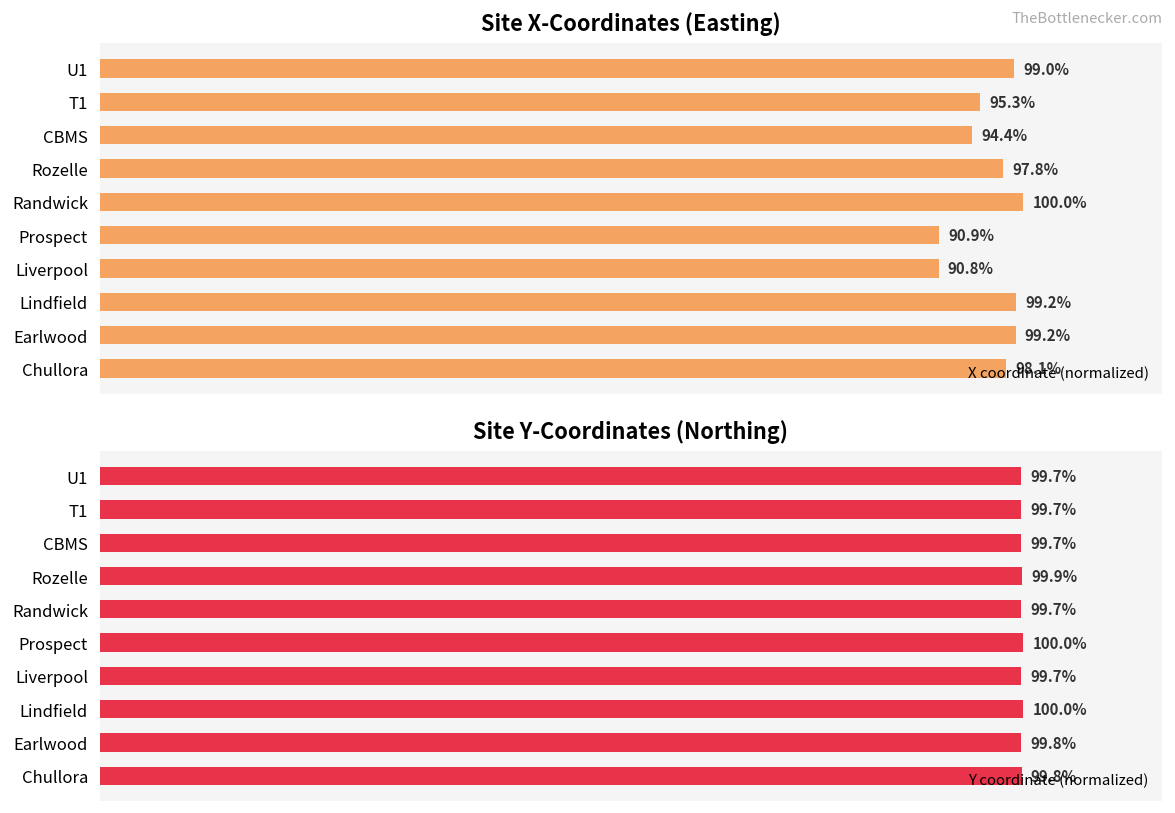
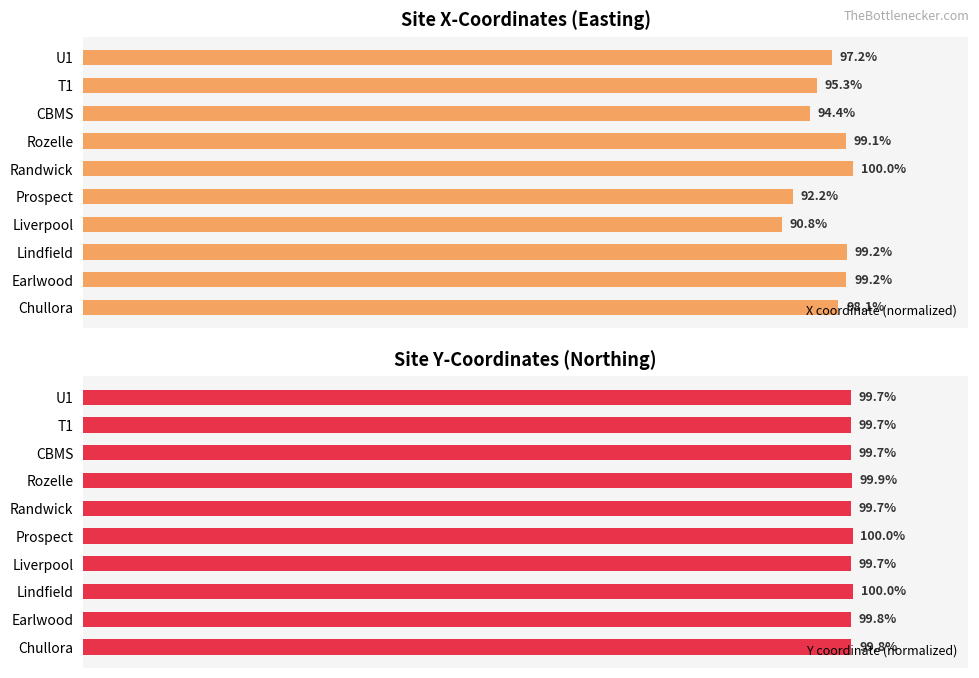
  {
    "Site X-Coordinates (Easting)": {
-     "U1": "99.0%",
+     "U1": "97.2%",
      "T1": "95.3%",
      "CBMS": "94.4%",
-     "Rozelle": "97.8%",
+     "Rozelle": "99.1%",
      "Randwick": "100.0%",
-     "Prospect": "90.9%",
+     "Prospect": "92.2%",
      "Liverpool": "90.8%",
      "Lindfield": "99.2%",
      "Earlwood": "99.2%",
      "Chullora": "98.1%"
    },
    "Site Y-Coordinates (Northing)": {
      "U1": "99.7%",
      "T1": "99.7%",
      "CBMS": "99.7%",
      "Rozelle": "99.9%",
      "Randwick": "99.7%",
      "Prospect": "100.0%",
      "Liverpool": "99.7%",
      "Lindfield": "100.0%",
      "Earlwood": "99.8%",
      "Chullora": "99.8%"
    }
  }
